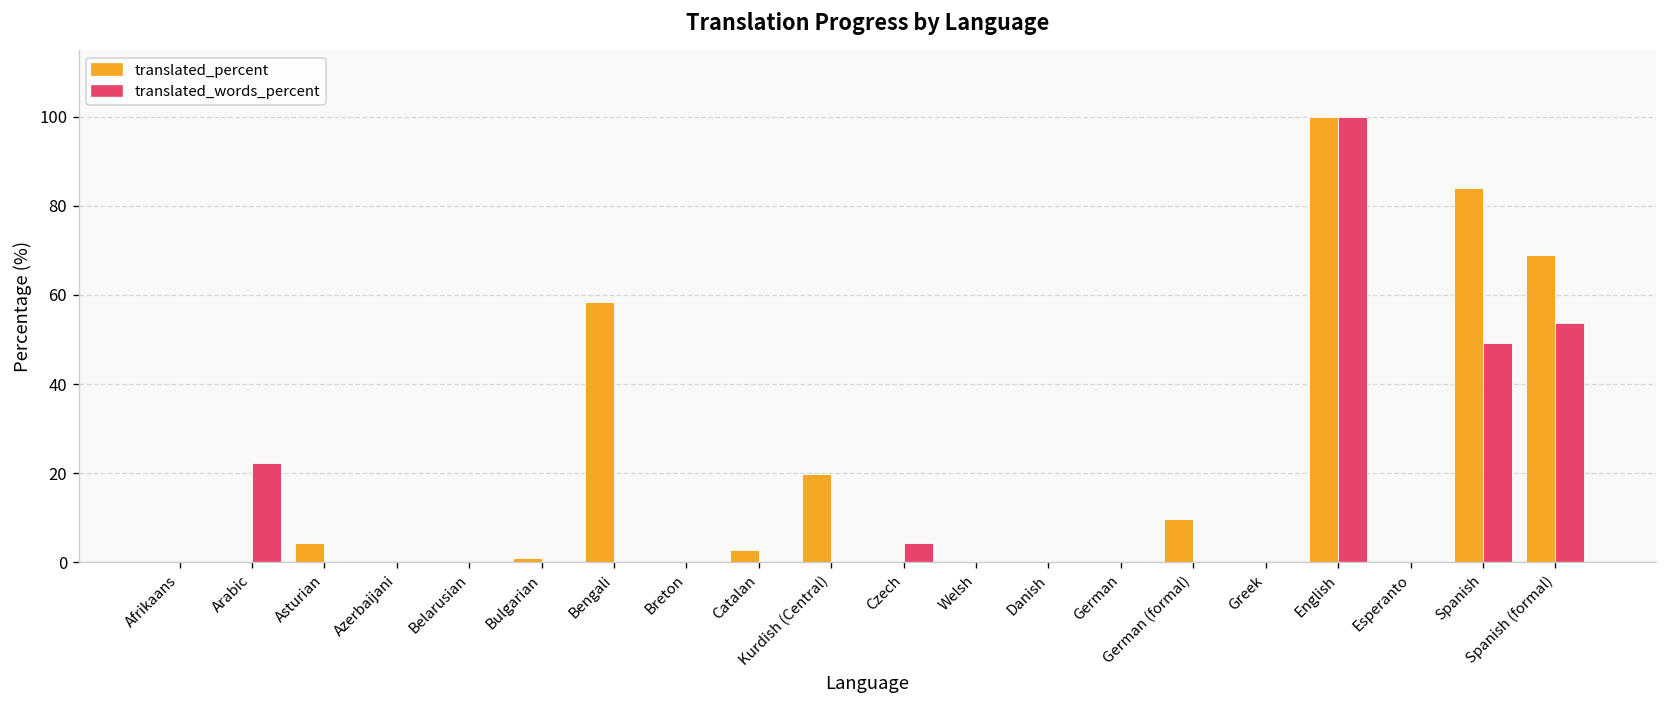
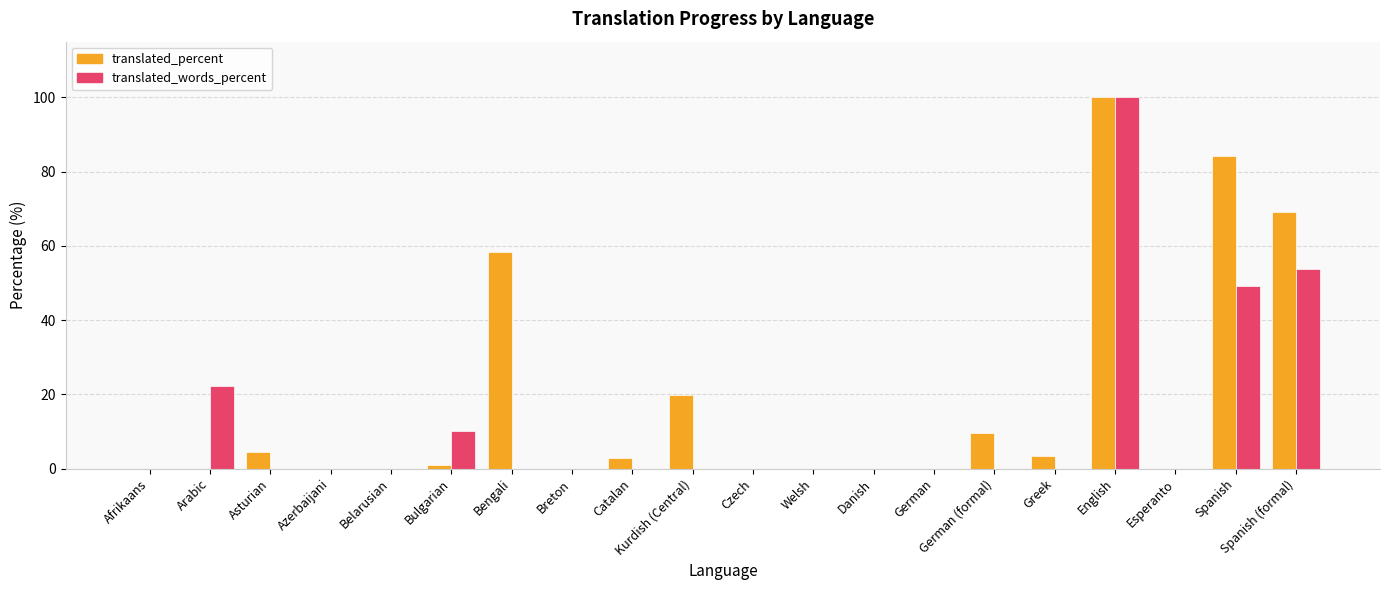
  {
    "translated_percent": {
      "Afrikaans": 0,
      "Arabic": 0,
      "Asturian": 4,
      "Azerbaijani": 0,
      "Belarusian": 0,
      "Bulgarian": 1,
      "Bengali": 58,
      "Breton": 0,
      "Catalan": 3,
      "Kurdish (Central)": 20,
      "Czech": 0,
      "Welsh": 0,
      "Danish": 0,
      "German": 0,
      "German (formal)": 10,
-     "Greek": 0,
+     "Greek": 3,
      "English": 100,
      "Esperanto": 0,
      "Spanish": 84,
      "Spanish (formal)": 69
    },
    "translated_words_percent": {
      "Afrikaans": 0,
      "Arabic": 22,
      "Asturian": 0,
      "Azerbaijani": 0,
      "Belarusian": 0,
-     "Bulgarian": 0,
+     "Bulgarian": 10,
      "Bengali": 0,
      "Breton": 0,
      "Catalan": 0,
      "Kurdish (Central)": 0,
-     "Czech": 4,
+     "Czech": 0,
      "Welsh": 0,
      "Danish": 0,
      "German": 0,
      "German (formal)": 0,
      "Greek": 0,
      "English": 100,
      "Esperanto": 0,
      "Spanish": 49,
      "Spanish (formal)": 54
    }
  }
